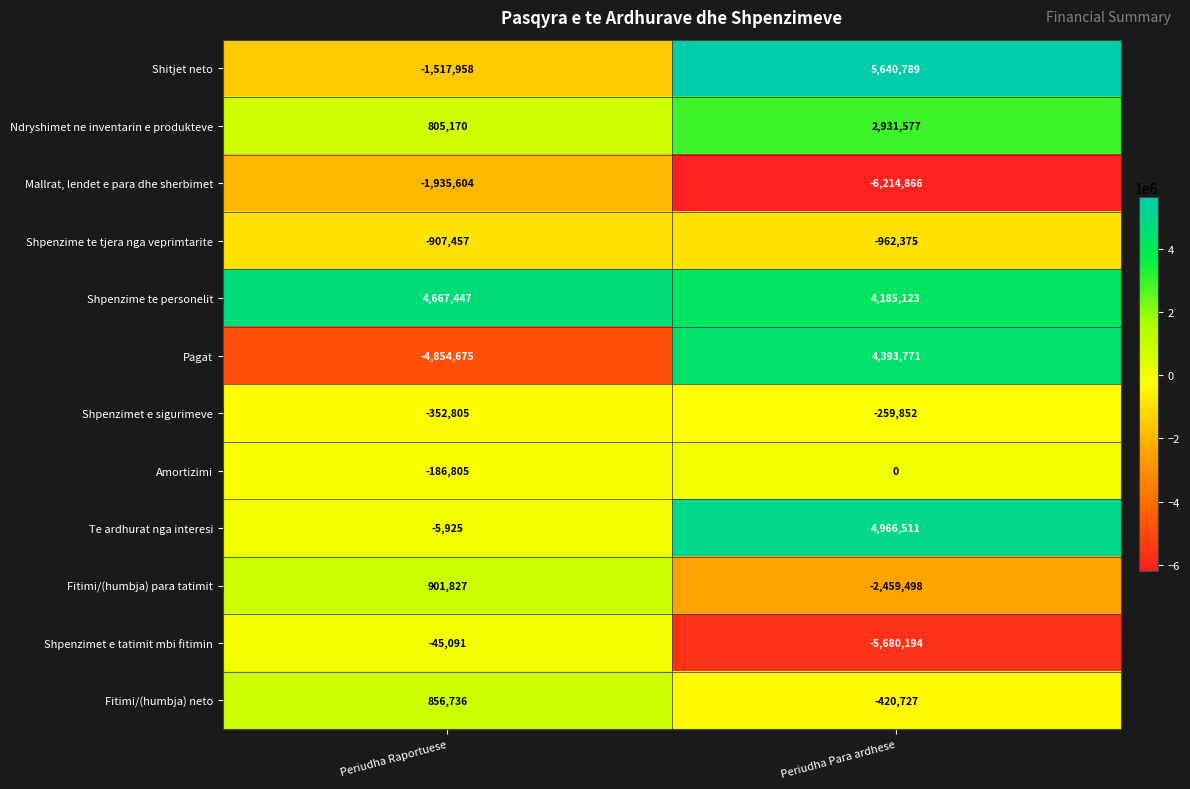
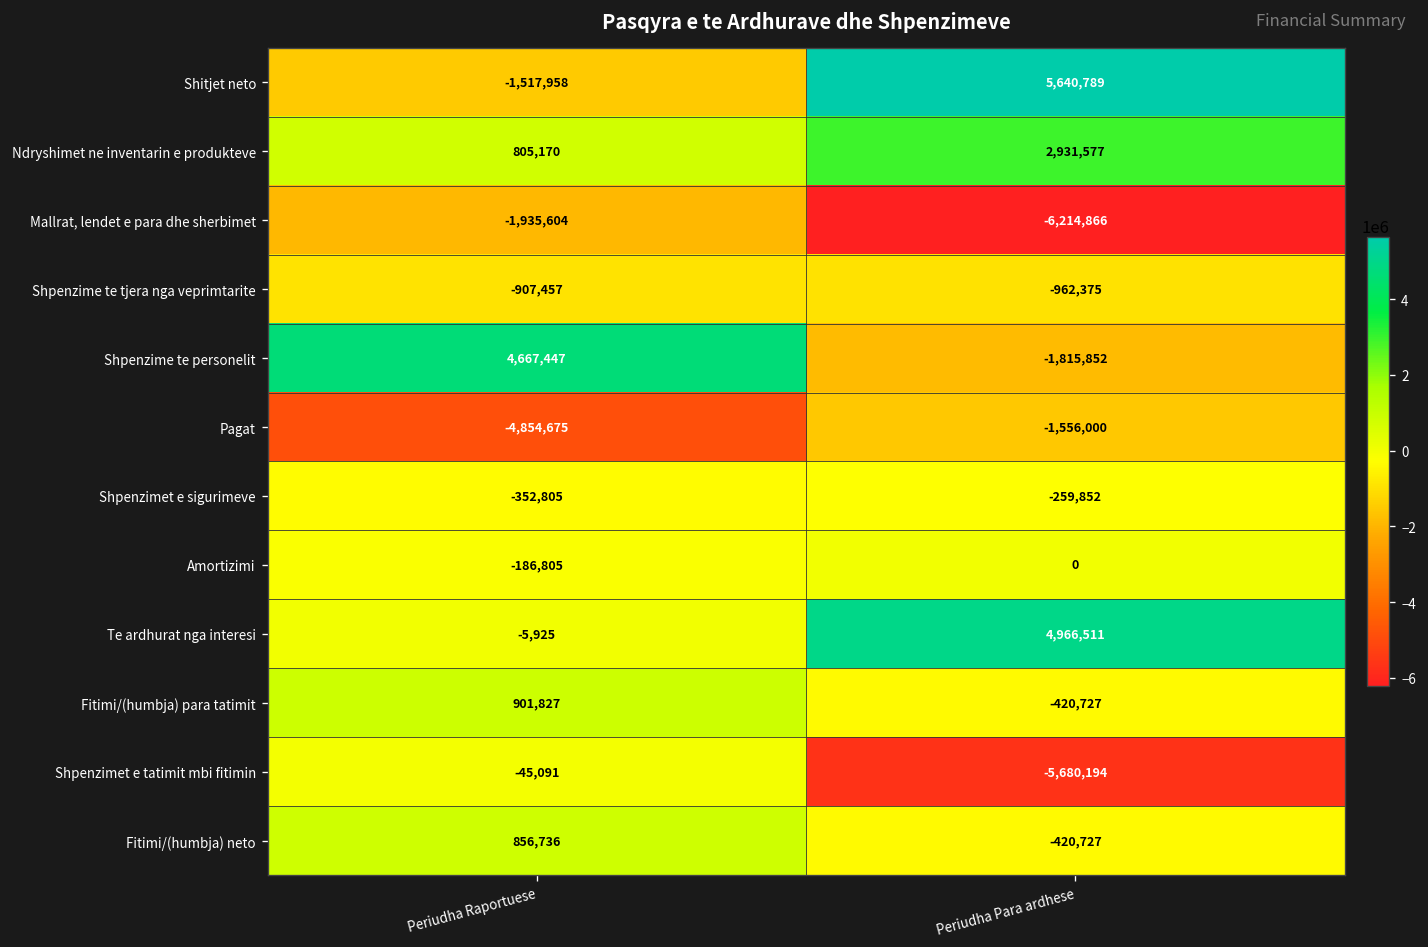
  {
    "Shitjet neto": {
      "Periudha Raportuese": "-1,517,958",
      "Periudha Para ardhese": "5,640,789"
    },
    "Ndryshimet ne inventarin e produkteve": {
      "Periudha Raportuese": "805,170",
      "Periudha Para ardhese": "2,931,577"
    },
    "Mallrat, lendet e para dhe sherbimet": {
      "Periudha Raportuese": "-1,935,604",
      "Periudha Para ardhese": "-6,214,866"
    },
    "Shpenzime te tjera nga veprimtarite": {
      "Periudha Raportuese": "-907,457",
      "Periudha Para ardhese": "-962,375"
    },
    "Shpenzime te personelit": {
      "Periudha Raportuese": "4,667,447",
-     "Periudha Para ardhese": "4,185,123"
+     "Periudha Para ardhese": "-1,815,852"
    },
    "Pagat": {
      "Periudha Raportuese": "-4,854,675",
-     "Periudha Para ardhese": "4,393,771"
+     "Periudha Para ardhese": "-1,556,000"
    },
    "Shpenzimet e sigurimeve": {
      "Periudha Raportuese": "-352,805",
      "Periudha Para ardhese": "-259,852"
    },
    "Amortizimi": {
      "Periudha Raportuese": "-186,805",
      "Periudha Para ardhese": "0"
    },
    "Te ardhurat nga interesi": {
      "Periudha Raportuese": "-5,925",
      "Periudha Para ardhese": "4,966,511"
    },
    "Fitimi/(humbja) para tatimit": {
      "Periudha Raportuese": "901,827",
-     "Periudha Para ardhese": "-2,459,498"
+     "Periudha Para ardhese": "-420,727"
    },
    "Shpenzimet e tatimit mbi fitimin": {
      "Periudha Raportuese": "-45,091",
      "Periudha Para ardhese": "-5,680,194"
    },
    "Fitimi/(humbja) neto": {
      "Periudha Raportuese": "856,736",
      "Periudha Para ardhese": "-420,727"
    }
  }
